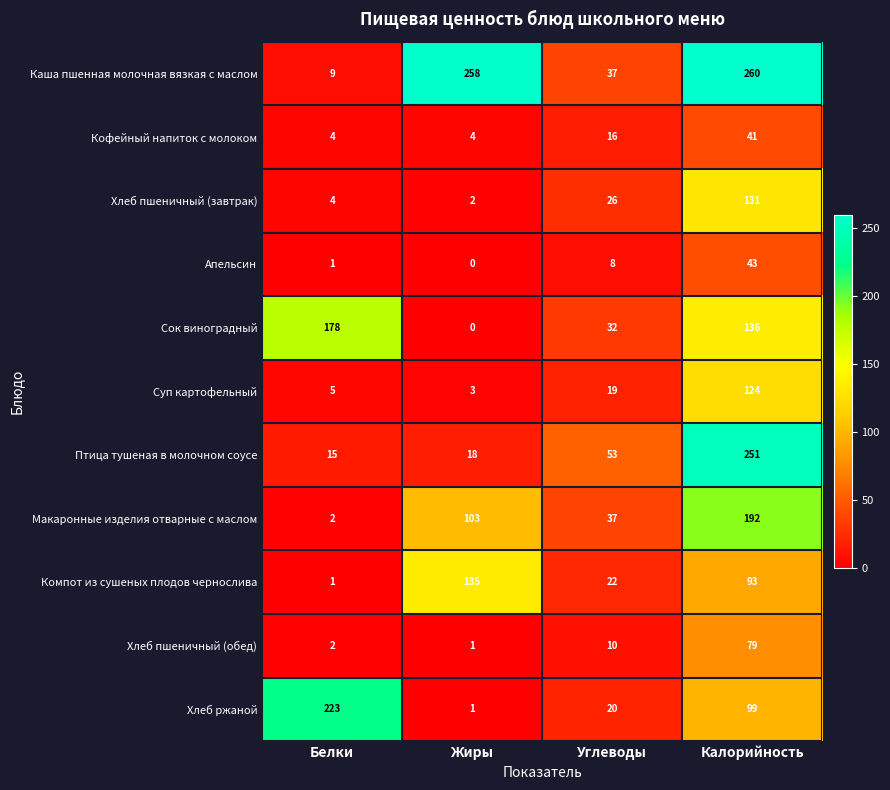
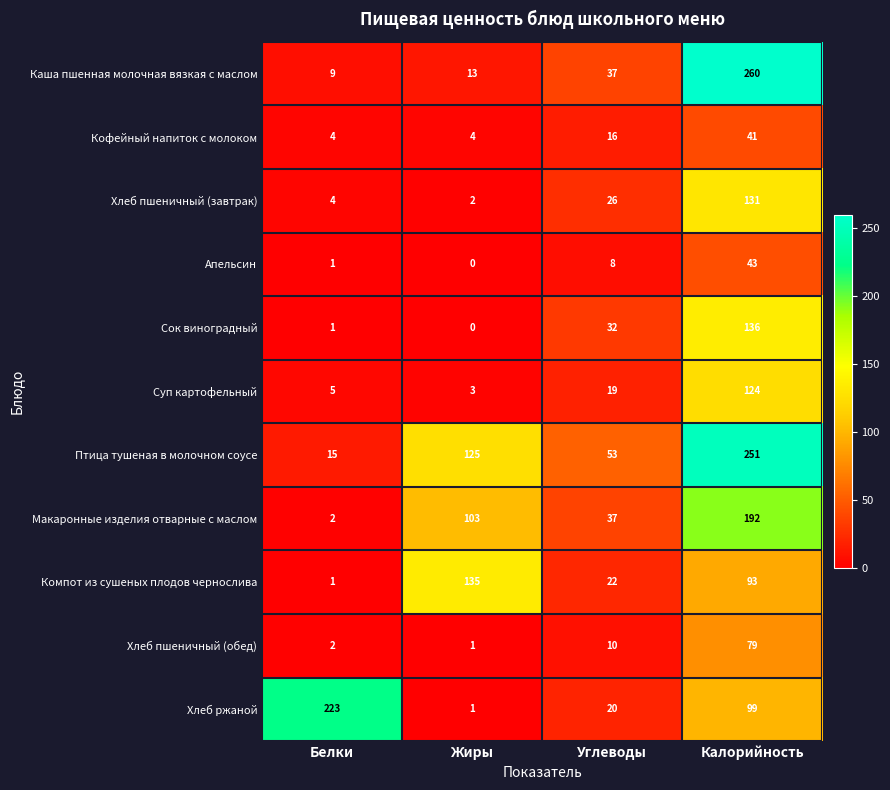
  {
    "Каша пшенная молочная вязкая с маслом": {
      "Белки": 9,
-     "Жиры": 258,
+     "Жиры": 13,
      "Углеводы": 37,
      "Калорийность": 260
    },
    "Кофейный напиток с молоком": {
      "Белки": 4,
      "Жиры": 4,
      "Углеводы": 16,
      "Калорийность": 41
    },
    "Хлеб пшеничный (завтрак)": {
      "Белки": 4,
      "Жиры": 2,
      "Углеводы": 26,
      "Калорийность": 131
    },
    "Апельсин": {
      "Белки": 1,
      "Жиры": 0,
      "Углеводы": 8,
      "Калорийность": 43
    },
    "Сок виноградный": {
-     "Белки": 178,
+     "Белки": 1,
      "Жиры": 0,
      "Углеводы": 32,
      "Калорийность": 136
    },
    "Суп картофельный": {
      "Белки": 5,
      "Жиры": 3,
      "Углеводы": 19,
      "Калорийность": 124
    },
    "Птица тушеная в молочном соусе": {
      "Белки": 15,
-     "Жиры": 18,
+     "Жиры": 125,
      "Углеводы": 53,
      "Калорийность": 251
    },
    "Макаронные изделия отварные с маслом": {
      "Белки": 2,
      "Жиры": 103,
      "Углеводы": 37,
      "Калорийность": 192
    },
    "Компот из сушеных плодов чернослива": {
      "Белки": 1,
      "Жиры": 135,
      "Углеводы": 22,
      "Калорийность": 93
    },
    "Хлеб пшеничный (обед)": {
      "Белки": 2,
      "Жиры": 1,
      "Углеводы": 10,
      "Калорийность": 79
    },
    "Хлеб ржаной": {
      "Белки": 223,
      "Жиры": 1,
      "Углеводы": 20,
      "Калорийность": 99
    }
  }
